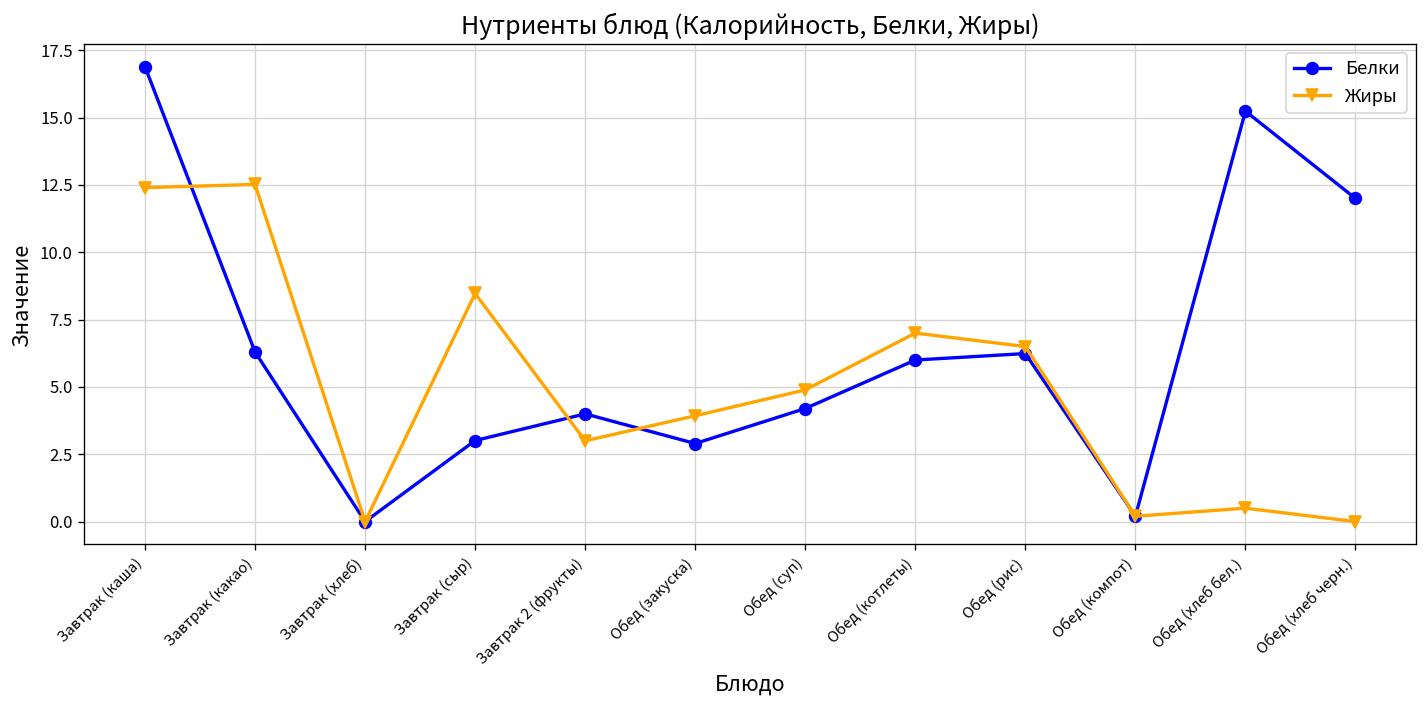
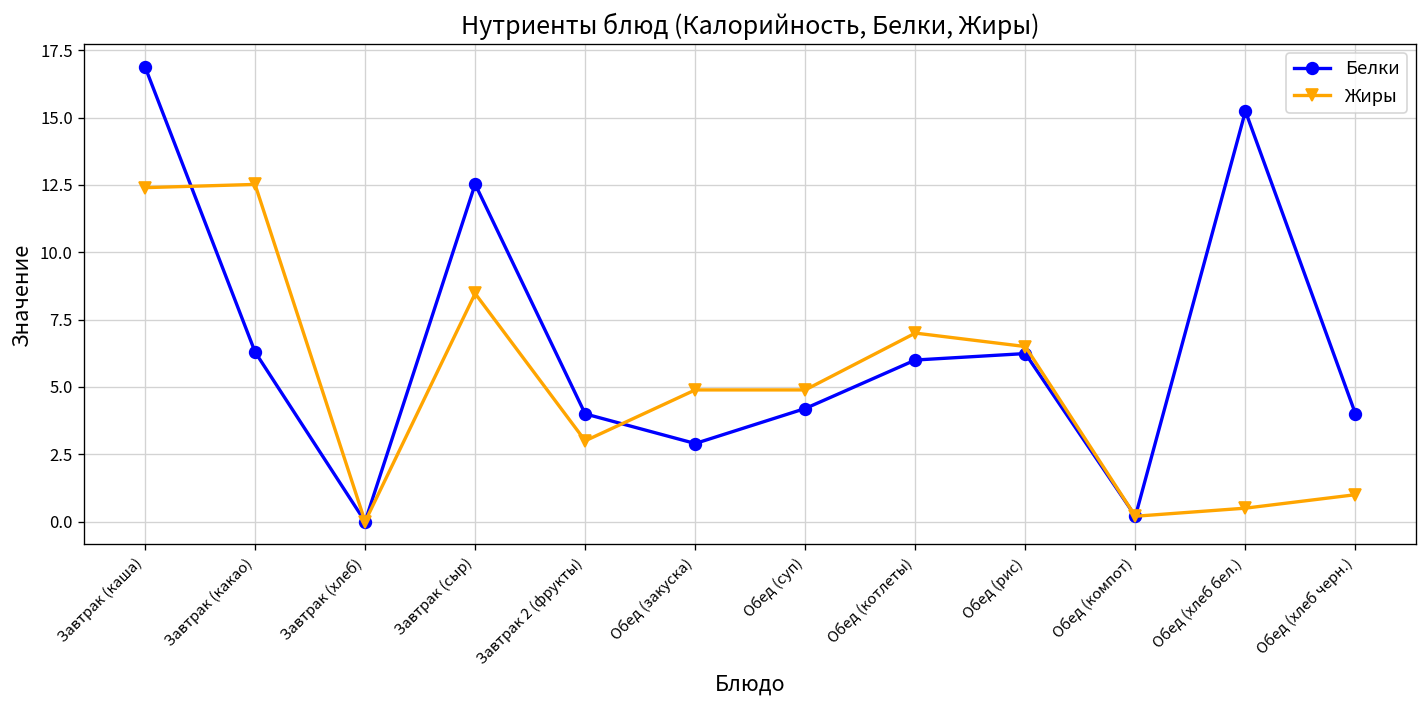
  {
    "Белки": {
      "Завтрак (каша)": 16.9,
      "Завтрак (какао)": 6.3,
-     "Завтрак (сыр)": 3.0,
+     "Завтрак (сыр)": 12.5,
      "Завтрак 2 (фрукты)": 4.0,
      "Обед (закуска)": 2.9,
      "Обед (суп)": 4.2,
      "Обед (котлеты)": 6.0,
      "Обед (рис)": 6.2,
      "Обед (хлеб бел.)": 15.2,
-     "Обед (хлеб черн.)": 12
+     "Обед (хлеб черн.)": 4
    },
    "Жиры": {
      "Завтрак (каша)": 12.4,
      "Завтрак (какао)": 12.5,
      "Завтрак (сыр)": 8.5,
      "Завтрак 2 (фрукты)": 3.0,
-     "Обед (закуска)": 3.9,
+     "Обед (закуска)": 4.9,
      "Обед (суп)": 4.9,
      "Обед (котлеты)": 7.0,
      "Обед (рис)": 6.5,
      "Обед (хлеб бел.)": 0.5,
-     "Обед (хлеб черн.)": 0
+     "Обед (хлеб черн.)": 1
    }
  }
